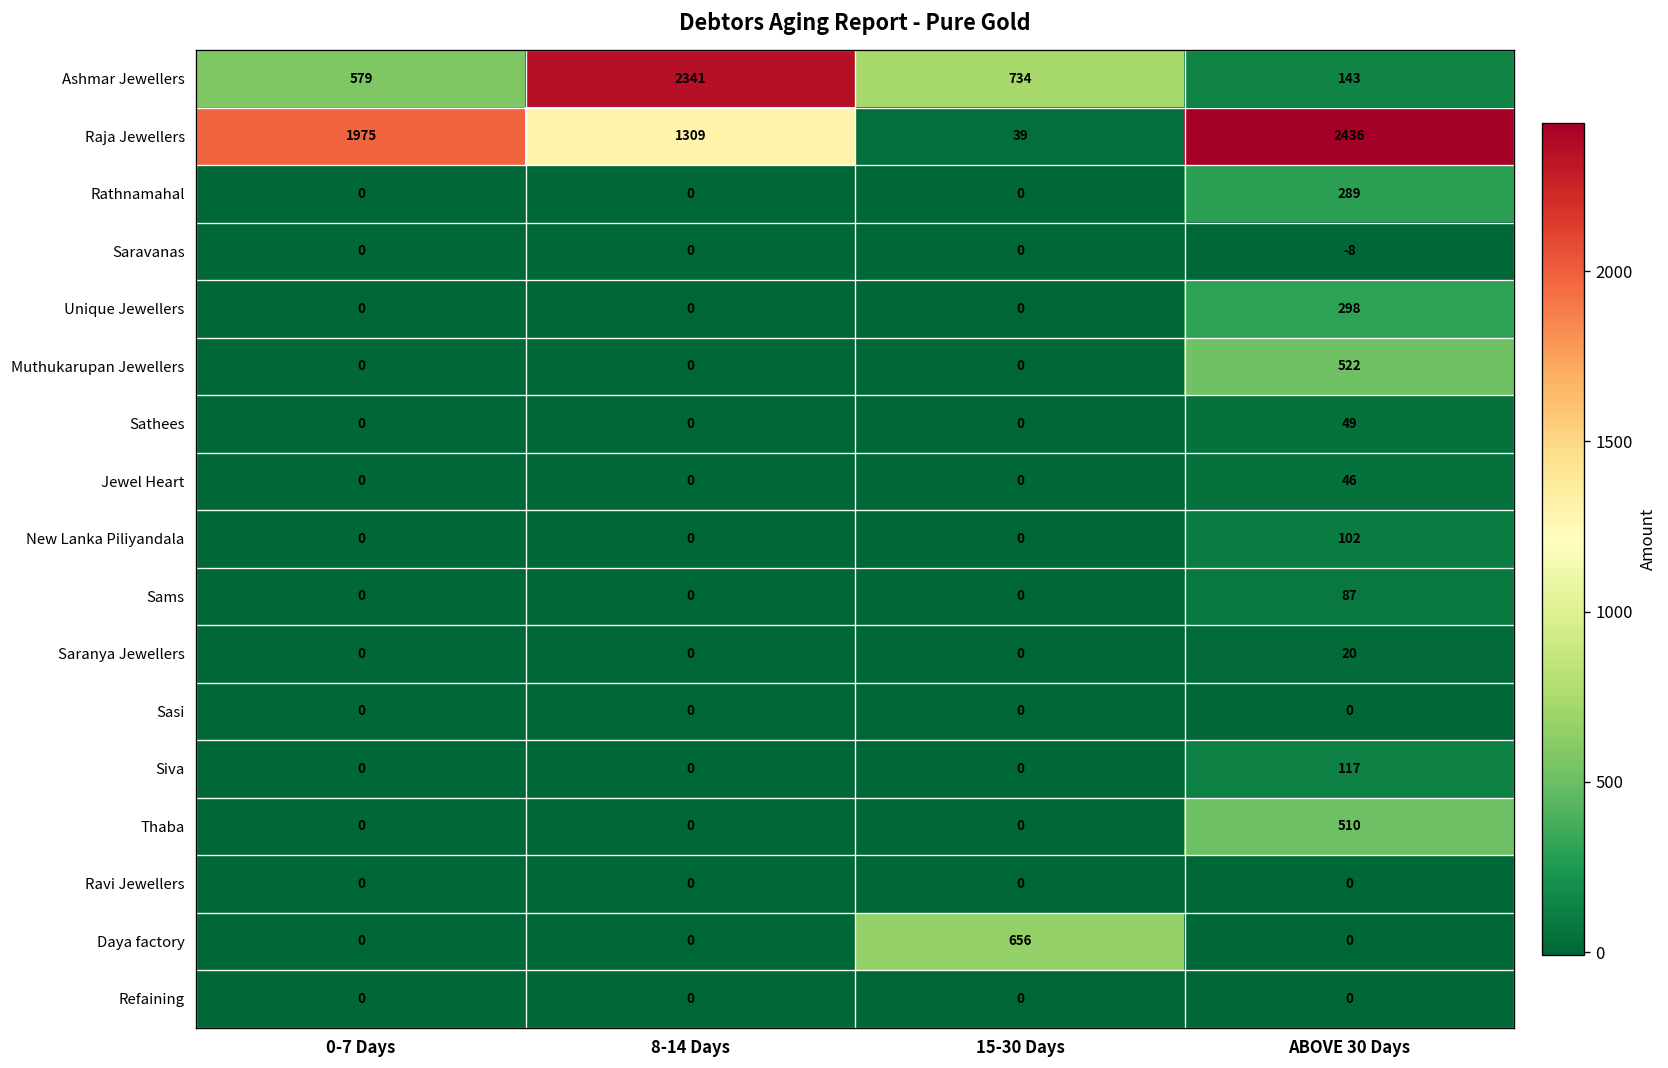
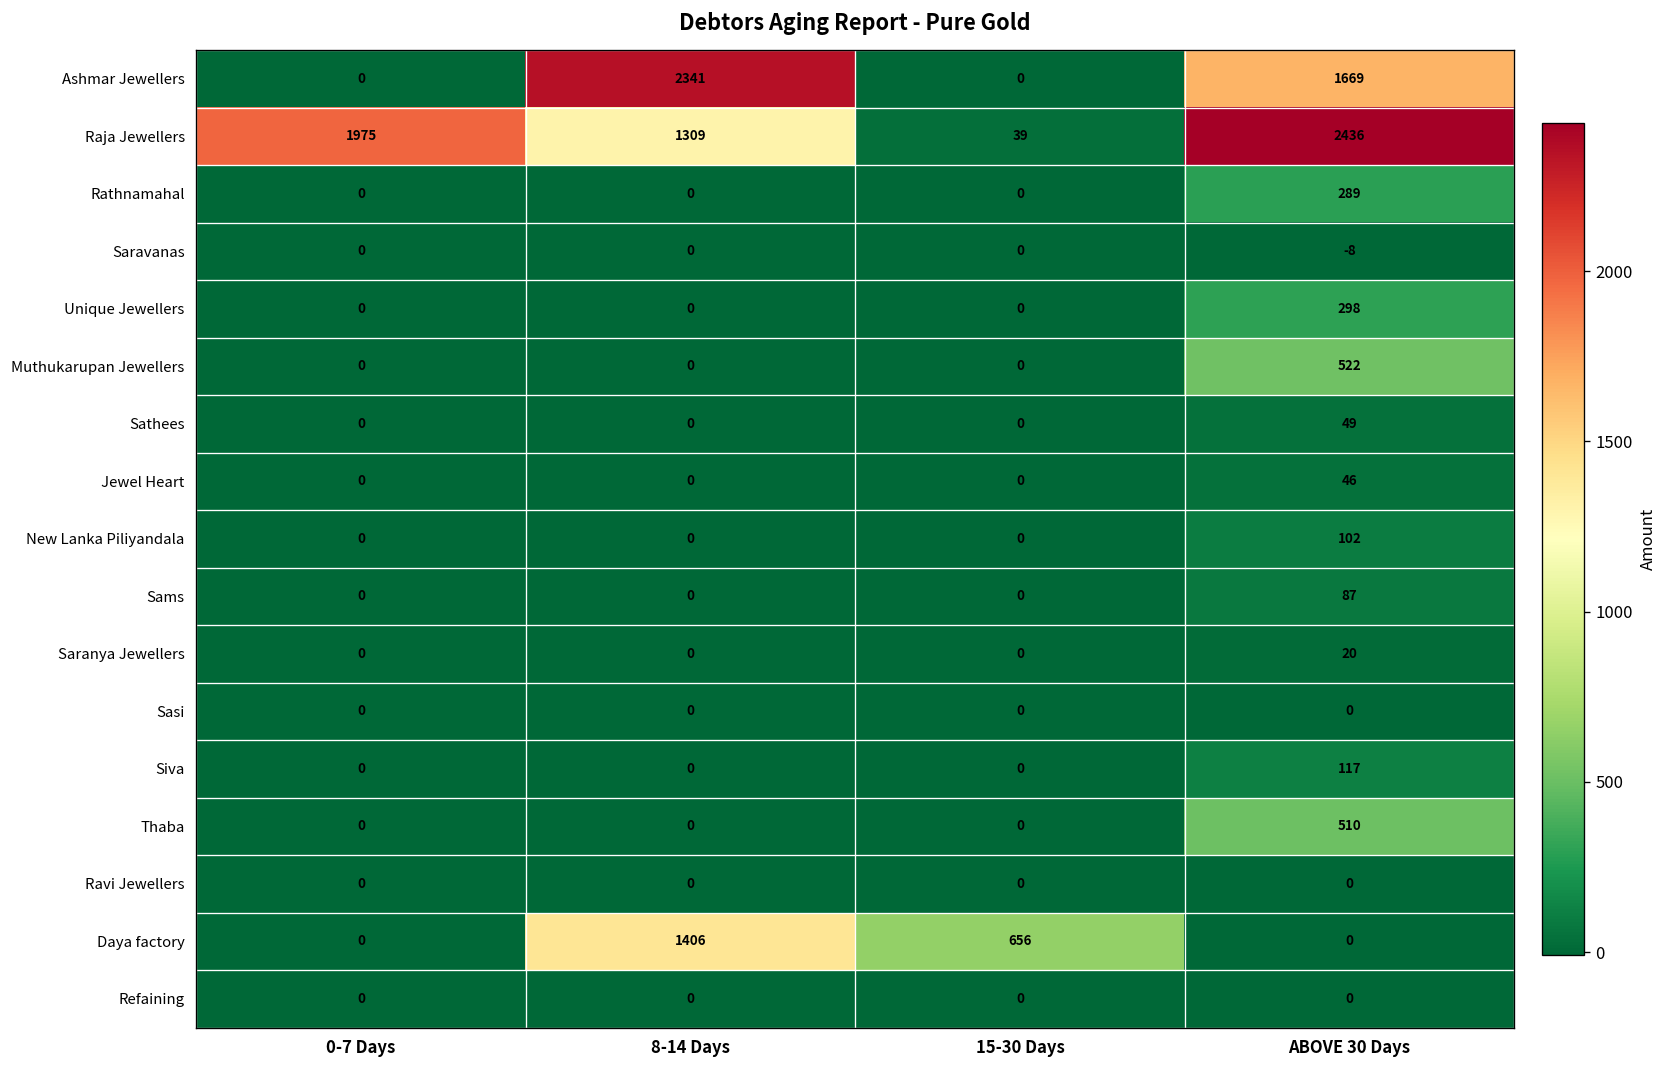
  {
    "Ashmar Jewellers": {
-     "0-7 Days": 579,
+     "0-7 Days": 0,
      "8-14 Days": 2341,
-     "15-30 Days": 734,
-     "ABOVE 30 Days": 143
+     "15-30 Days": 0,
+     "ABOVE 30 Days": 1669
    },
    "Raja Jewellers": {
      "0-7 Days": 1975,
      "8-14 Days": 1309,
      "15-30 Days": 39,
      "ABOVE 30 Days": 2436
    },
    "Rathnamahal": {
      "0-7 Days": 0,
      "8-14 Days": 0,
      "15-30 Days": 0,
      "ABOVE 30 Days": 289
    },
    "Saravanas": {
      "0-7 Days": 0,
      "8-14 Days": 0,
      "15-30 Days": 0,
      "ABOVE 30 Days": -8
    },
    "Unique Jewellers": {
      "0-7 Days": 0,
      "8-14 Days": 0,
      "15-30 Days": 0,
      "ABOVE 30 Days": 298
    },
    "Muthukarupan Jewellers": {
      "0-7 Days": 0,
      "8-14 Days": 0,
      "15-30 Days": 0,
      "ABOVE 30 Days": 522
    },
    "Sathees": {
      "0-7 Days": 0,
      "8-14 Days": 0,
      "15-30 Days": 0,
      "ABOVE 30 Days": 49
    },
    "Jewel Heart": {
      "0-7 Days": 0,
      "8-14 Days": 0,
      "15-30 Days": 0,
      "ABOVE 30 Days": 46
    },
    "New Lanka Piliyandala": {
      "0-7 Days": 0,
      "8-14 Days": 0,
      "15-30 Days": 0,
      "ABOVE 30 Days": 102
    },
    "Sams": {
      "0-7 Days": 0,
      "8-14 Days": 0,
      "15-30 Days": 0,
      "ABOVE 30 Days": 87
    },
    "Saranya Jewellers": {
      "0-7 Days": 0,
      "8-14 Days": 0,
      "15-30 Days": 0,
      "ABOVE 30 Days": 20
    },
    "Sasi": {
      "0-7 Days": 0,
      "8-14 Days": 0,
      "15-30 Days": 0,
      "ABOVE 30 Days": 0
    },
    "Siva": {
      "0-7 Days": 0,
      "8-14 Days": 0,
      "15-30 Days": 0,
      "ABOVE 30 Days": 117
    },
    "Thaba": {
      "0-7 Days": 0,
      "8-14 Days": 0,
      "15-30 Days": 0,
      "ABOVE 30 Days": 510
    },
    "Ravi Jewellers": {
      "0-7 Days": 0,
      "8-14 Days": 0,
      "15-30 Days": 0,
      "ABOVE 30 Days": 0
    },
    "Daya factory": {
      "0-7 Days": 0,
-     "8-14 Days": 0,
+     "8-14 Days": 1406,
      "15-30 Days": 656,
      "ABOVE 30 Days": 0
    },
    "Refaining": {
      "0-7 Days": 0,
      "8-14 Days": 0,
      "15-30 Days": 0,
      "ABOVE 30 Days": 0
    }
  }
